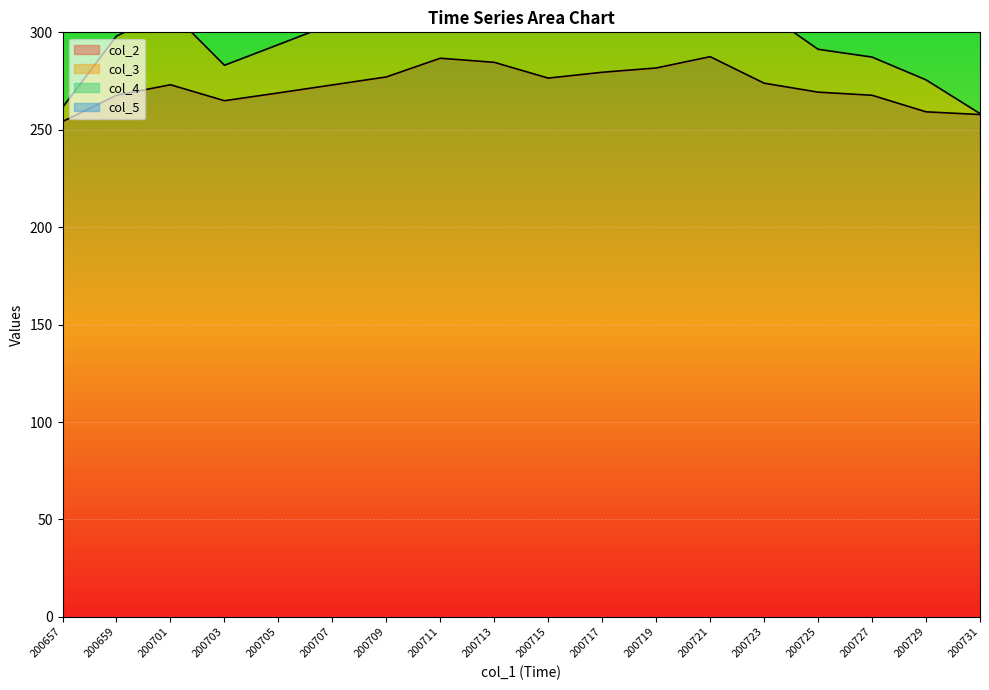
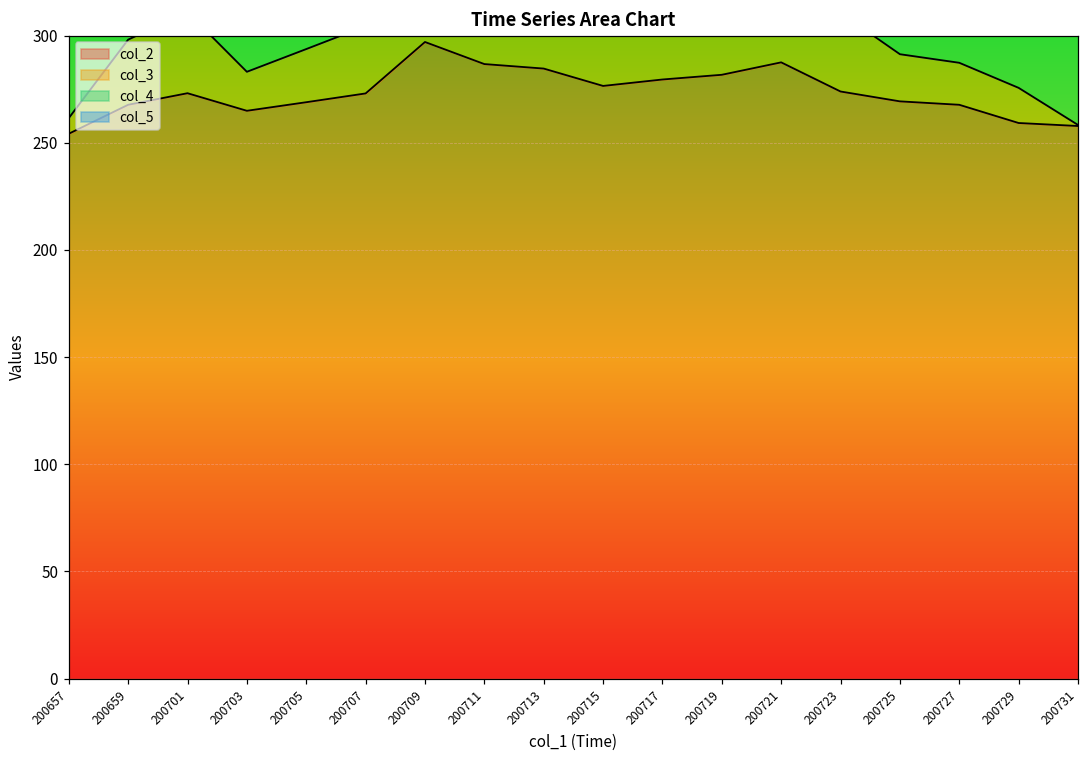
  {
    "col_2": {
      "200657": 254,
      "200701": 273,
      "200703": 265,
      "200705": 269,
      "200707": 273,
-     "200709": 277,
+     "200709": 297,
      "200711": 287,
      "200713": 285,
      "200715": 277,
      "200717": 280,
      "200719": 282,
      "200721": 288,
      "200723": 274,
      "200725": 269,
      "200727": 268,
      "200729": 259
    },
    "col_3": {
      "200657": 7,
      "200659": 30,
      "200703": 18,
      "200705": 25,
      "200725": 22,
      "200727": 20,
      "200729": 16
    }
  }
